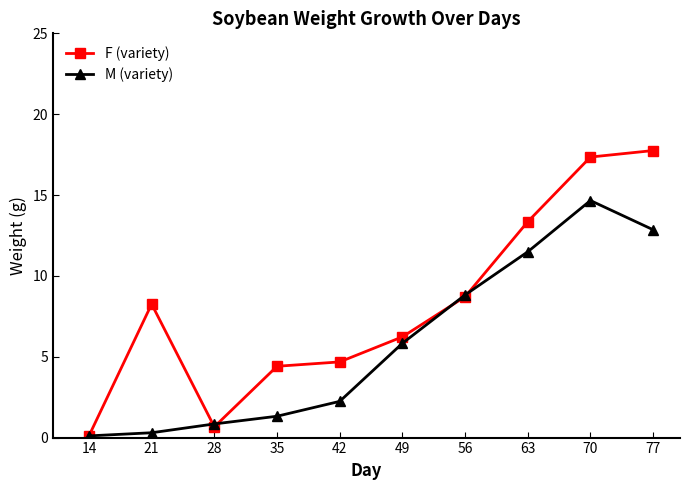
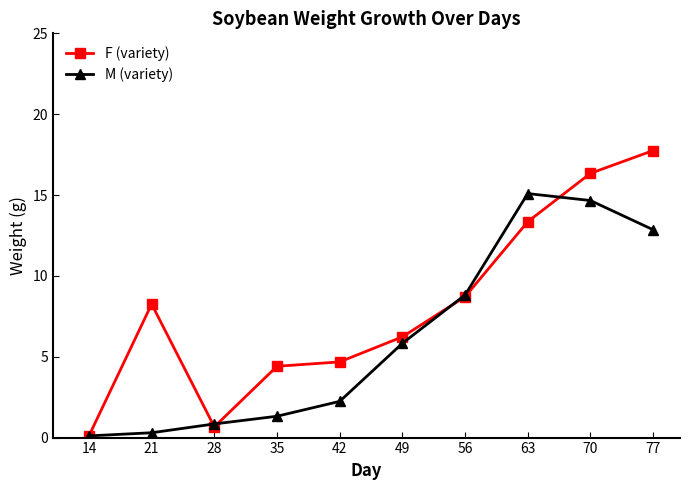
  {
    "F (variety)": {
      "21": 8.3,
      "28": 0.7,
      "35": 4.4,
      "42": 4.7,
      "49": 6.2,
      "63": 13.4,
-     "70": 17.3,
+     "70": 16.3,
      "77": 17.8
    },
    "M (variety)": {
      "21": 0.3,
      "28": 0.8,
      "35": 1.3,
      "42": 2.2,
      "49": 5.8,
-     "63": 11.5,
+     "63": 15.1,
      "70": 14.7,
      "77": 12.9
    }
  }
